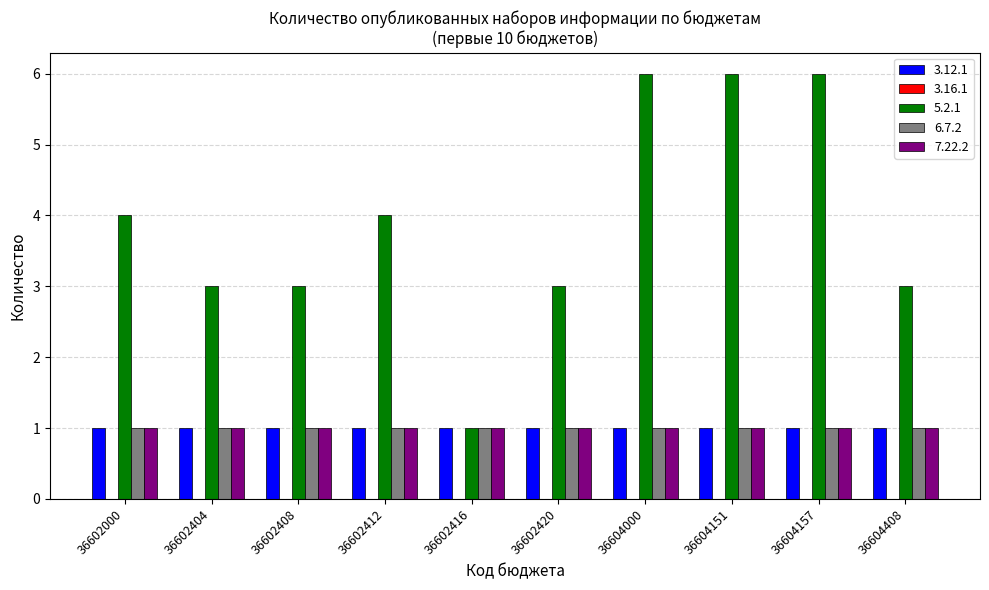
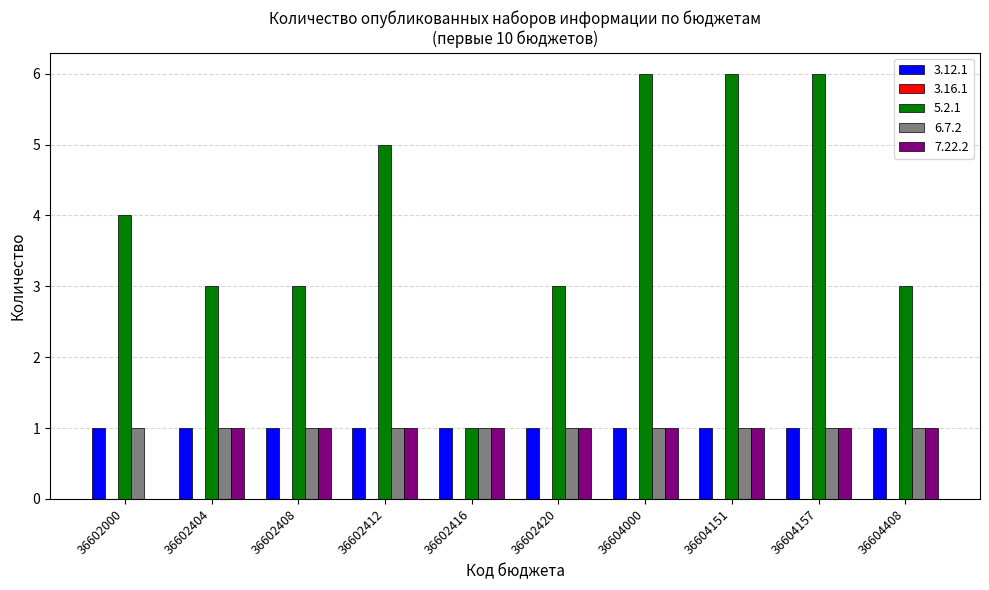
  {
    "3.12.1": {
      "36602000": 1,
      "36602404": 1,
      "36602408": 1,
      "36602412": 1,
      "36602416": 1,
      "36602420": 1,
      "36604000": 1,
      "36604151": 1,
      "36604157": 1,
      "36604408": 1
    },
    "3.16.1": {
      "36602000": 0,
      "36602404": 0,
      "36602408": 0,
      "36602412": 0,
      "36602416": 0,
      "36602420": 0,
      "36604000": 0,
      "36604151": 0,
      "36604157": 0,
      "36604408": 0
    },
    "5.2.1": {
      "36602000": 4,
      "36602404": 3,
      "36602408": 3,
-     "36602412": 4,
+     "36602412": 5,
      "36602416": 1,
      "36602420": 3,
      "36604000": 6,
      "36604151": 6,
      "36604157": 6,
      "36604408": 3
    },
    "6.7.2": {
      "36602000": 1,
      "36602404": 1,
      "36602408": 1,
      "36602412": 1,
      "36602416": 1,
      "36602420": 1,
      "36604000": 1,
      "36604151": 1,
      "36604157": 1,
      "36604408": 1
    },
    "7.22.2": {
-     "36602000": 1,
+     "36602000": 0,
      "36602404": 1,
      "36602408": 1,
      "36602412": 1,
      "36602416": 1,
      "36602420": 1,
      "36604000": 1,
      "36604151": 1,
      "36604157": 1,
      "36604408": 1
    }
  }
